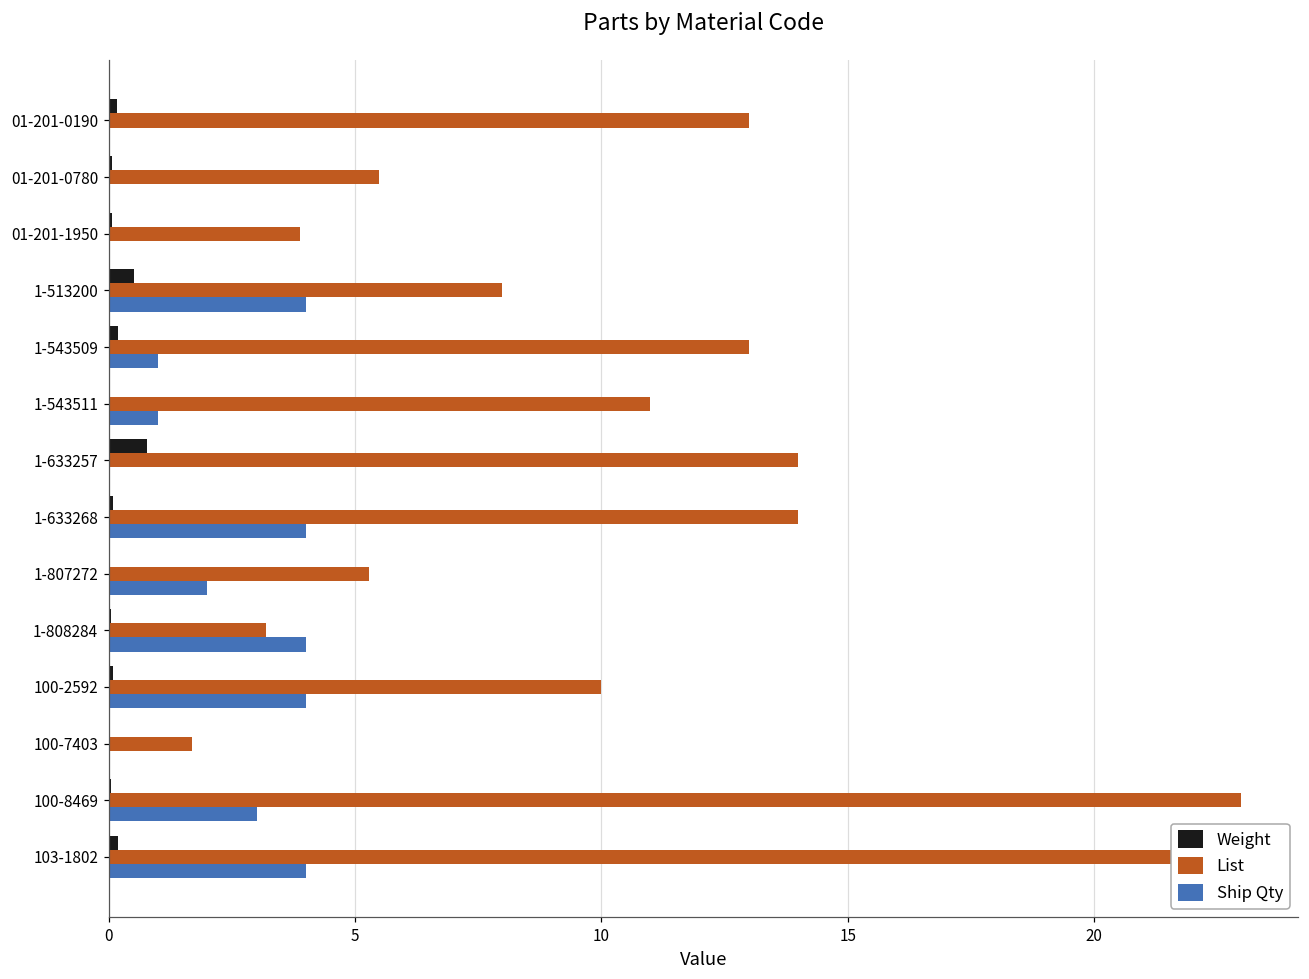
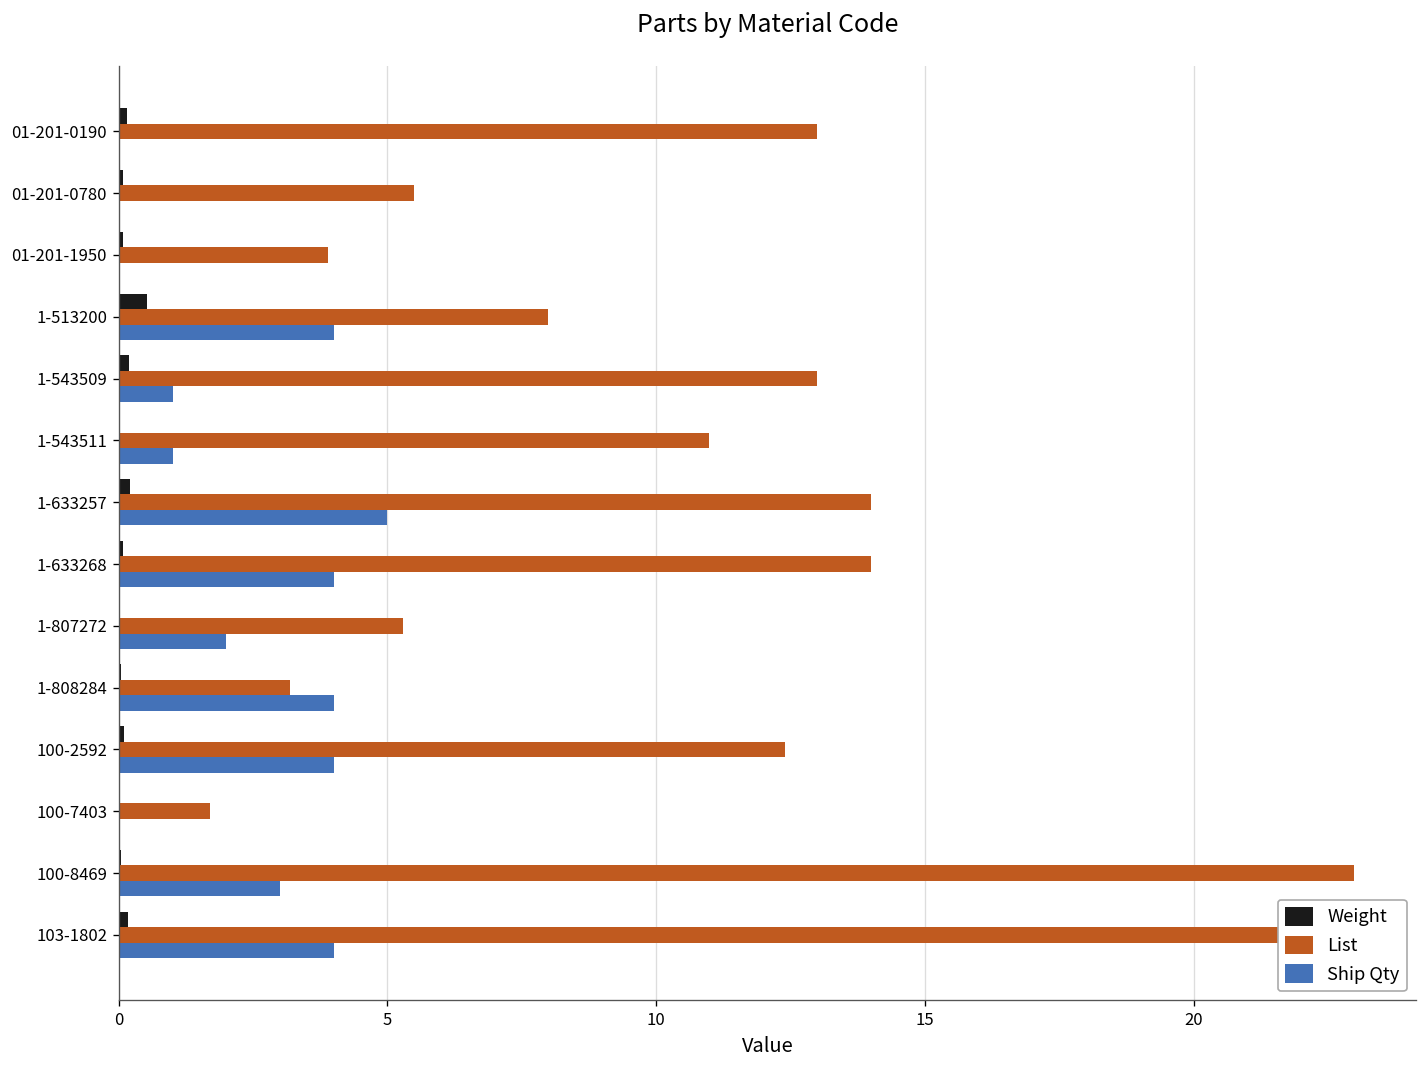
  {
    "Weight": {
      "01-201-0190": 0.2,
      "01-201-0780": 0.1,
      "01-201-1950": 0.1,
      "1-513200": 0.5,
      "1-543509": 0.2,
-     "1-633257": 0.8,
+     "1-633257": 0.2,
      "1-633268": 0.1,
      "100-2592": 0.1,
      "103-1802": 0.2
    },
    "List": {
      "01-201-0190": 13.0,
      "01-201-0780": 5.5,
      "01-201-1950": 3.9,
      "1-513200": 8.0,
      "1-543509": 13.0,
      "1-543511": 11.0,
      "1-633257": 14.0,
      "1-633268": 14.0,
      "1-807272": 5.3,
      "1-808284": 3.2,
-     "100-2592": 10.0,
+     "100-2592": 12.4,
      "100-7403": 1.7,
      "100-8469": 23.0
    },
    "Ship Qty": {
      "01-201-0190": 0,
      "01-201-0780": 0,
      "01-201-1950": 0,
      "1-513200": 4,
      "1-543509": 1,
      "1-543511": 1,
-     "1-633257": 0,
+     "1-633257": 5,
      "1-633268": 4,
      "1-807272": 2,
      "1-808284": 4,
      "100-2592": 4,
      "100-7403": 0,
      "100-8469": 3,
      "103-1802": 4
    }
  }
